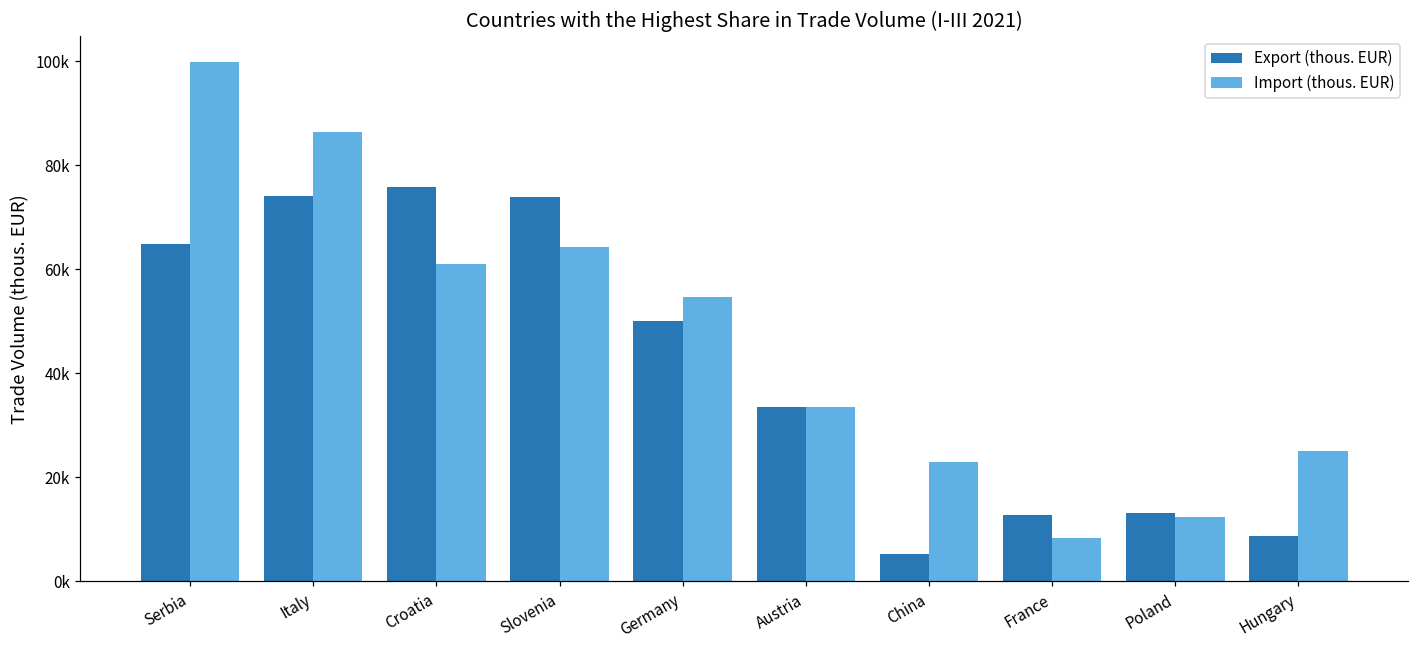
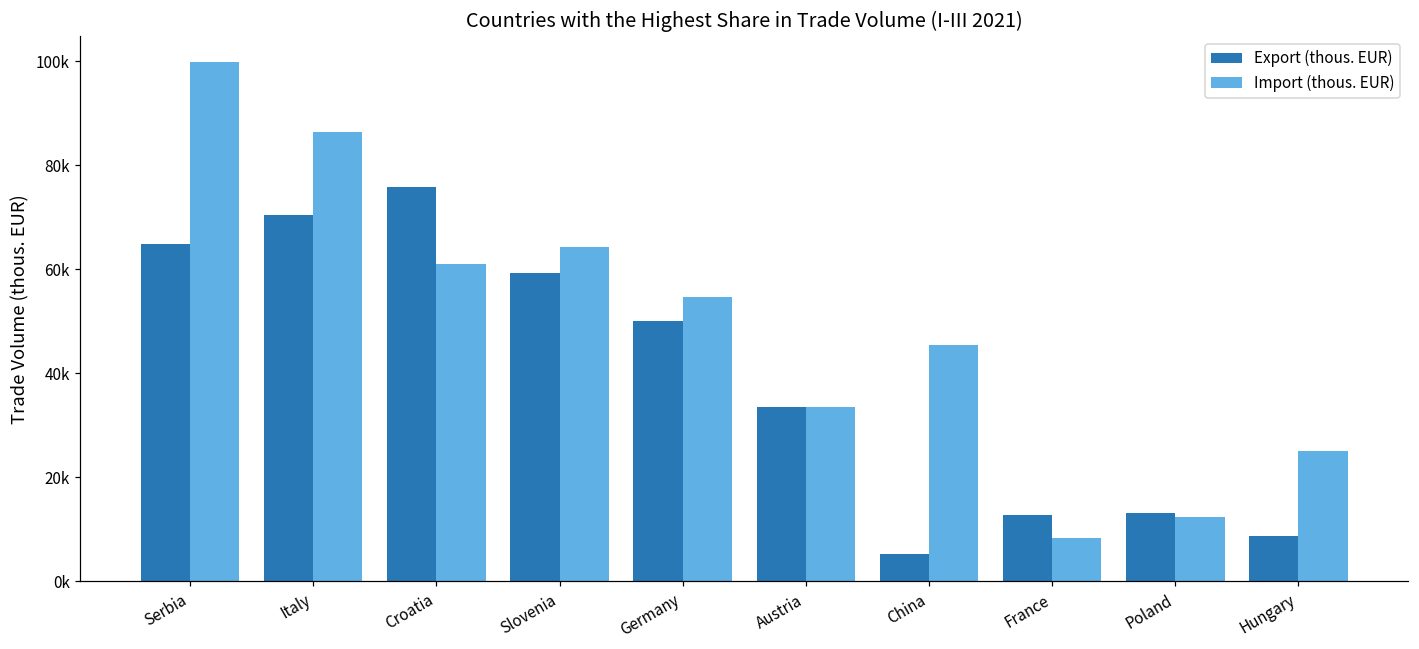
  {
    "Export (thous. EUR)": {
      "Serbia": 65000,
-     "Italy": 74000,
+     "Italy": 71000,
      "Croatia": 76000,
-     "Slovenia": 74000,
+     "Slovenia": 59000,
      "Germany": 50000,
      "Austria": 34000,
      "China": 5000,
      "France": 13000,
      "Poland": 13000,
      "Hungary": 9000
    },
    "Import (thous. EUR)": {
      "Serbia": 100000,
      "Italy": 86000,
      "Croatia": 61000,
      "Slovenia": 64000,
      "Germany": 55000,
      "Austria": 34000,
-     "China": 23000,
+     "China": 45000,
      "France": 8000,
      "Poland": 12000,
      "Hungary": 25000
    }
  }
